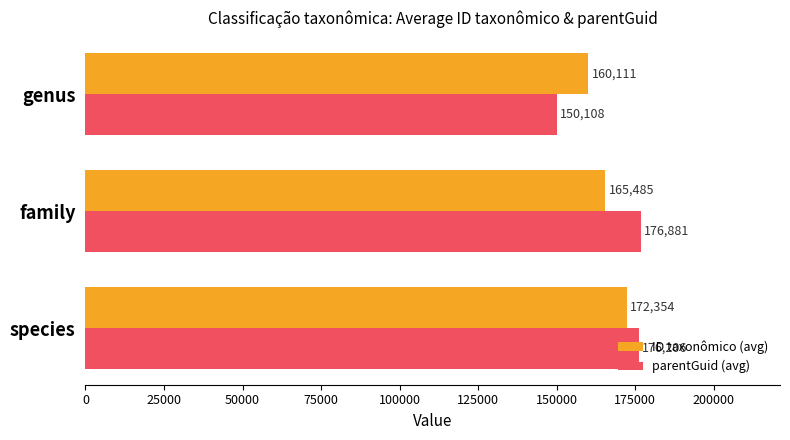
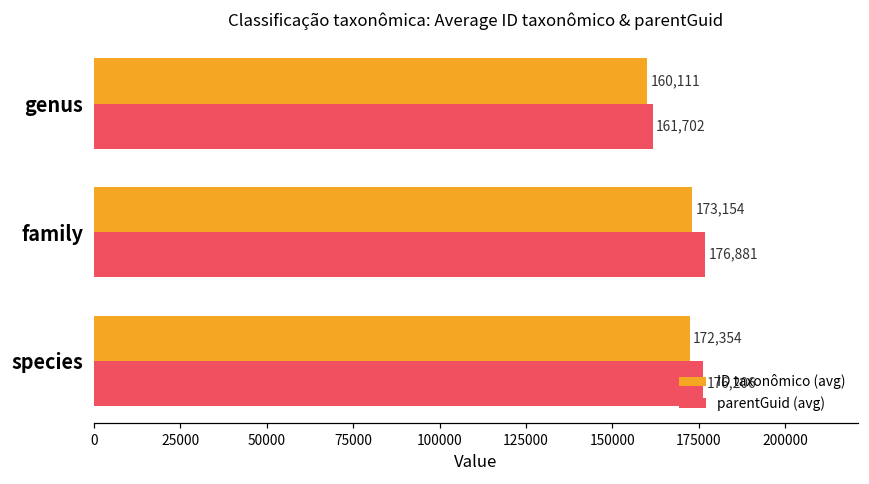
  {
    "ID taxonômico (avg)": {
      "genus": "160,111",
-     "family": "165,485",
+     "family": "173,154",
      "species": "172,354"
    },
    "parentGuid (avg)": {
-     "genus": "150,108",
+     "genus": "161,702",
      "family": "176,881",
      "species": "176,206"
    }
  }
